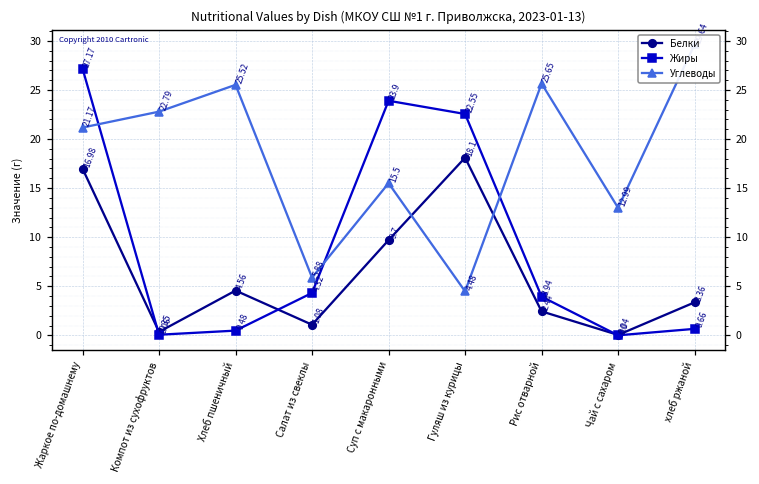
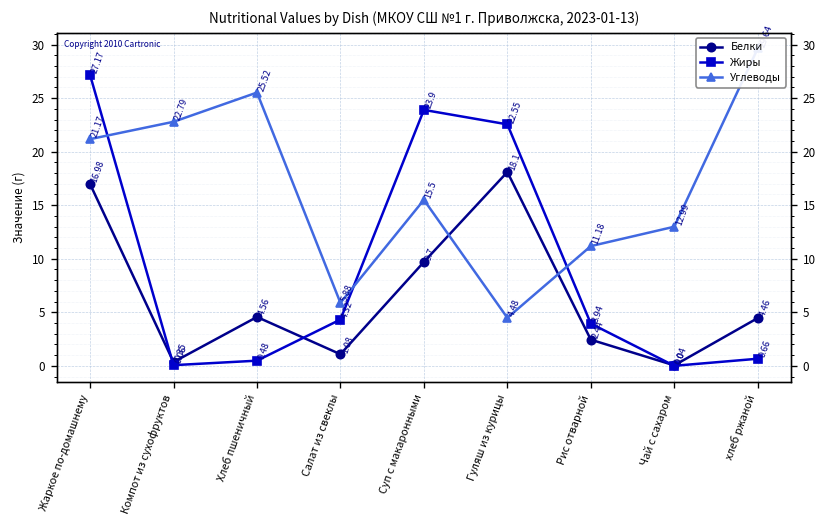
  {
    "Белки": {
      "Жаркое по-домашнему": 16.98,
      "Хлеб пшеничный": 4.56,
      "Салат из свеклы": 1.08,
      "Суп с макаронными": 9.7,
      "Гуляш из курицы": 18.1,
-     "хлеб ржаной": 3.36
+     "хлеб ржаной": 4.46
    },
    "Жиры": {
      "Жаркое по-домашнему": 27.17,
      "Хлеб пшеничный": 0.48,
      "Суп с макаронными": 23.9,
      "Гуляш из курицы": 22.55,
      "хлеб ржаной": 0.66
    },
    "Углеводы": {
      "Жаркое по-домашнему": 21.17,
      "Компот из сухофруктов": 22.79,
      "Хлеб пшеничный": 25.52,
      "Суп с макаронными": 15.5,
      "Гуляш из курицы": 4.48,
-     "Рис отварной": 25.65,
+     "Рис отварной": 11.18,
      "Чай с сахаром": 12.99
    }
  }
